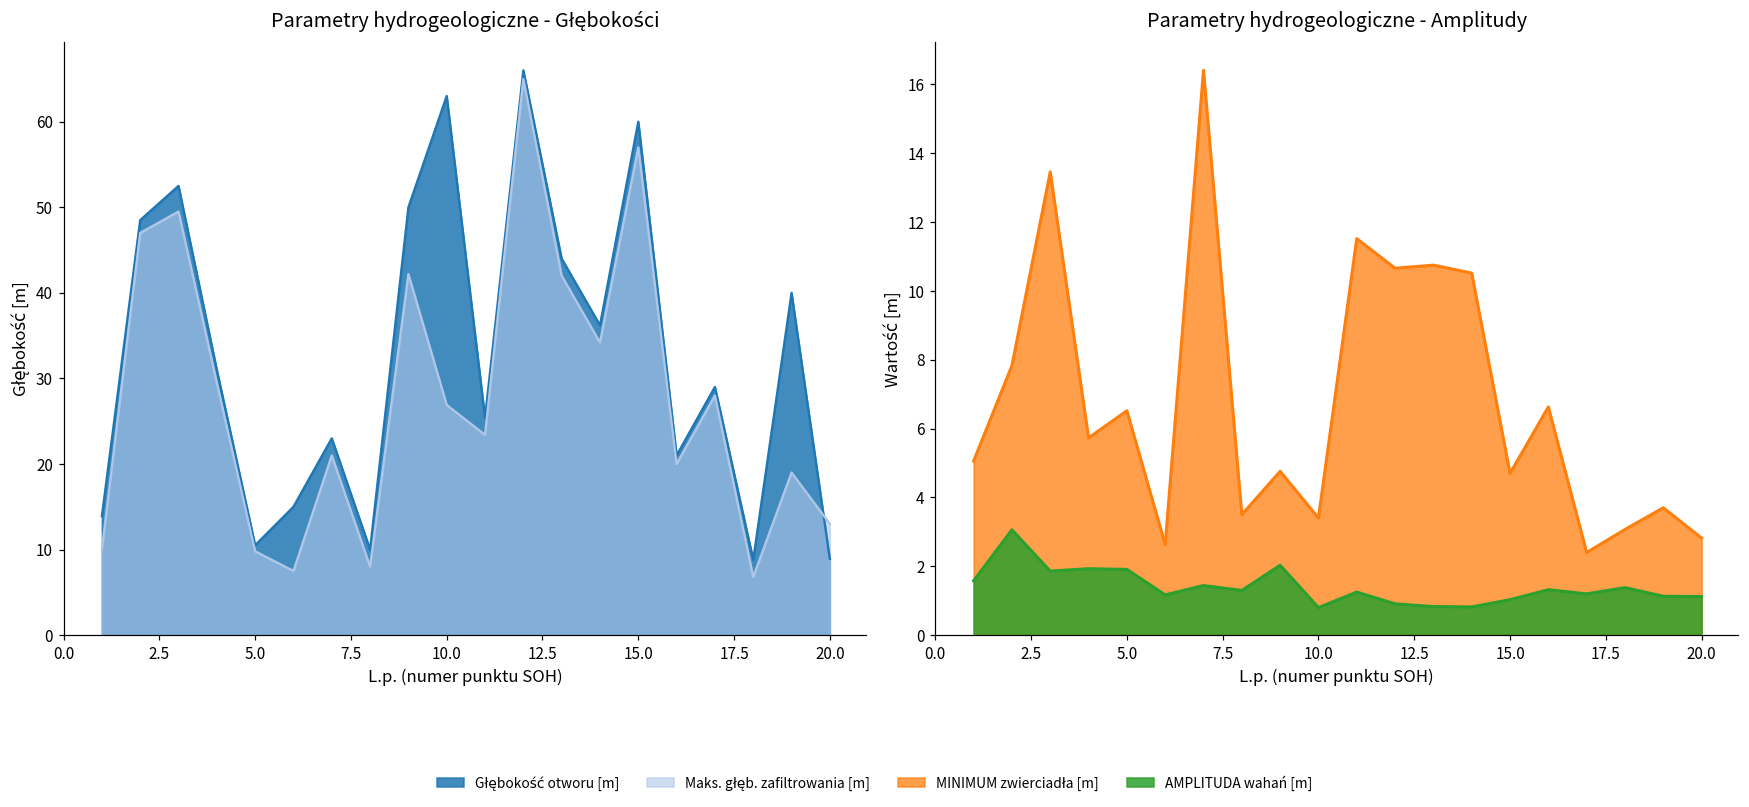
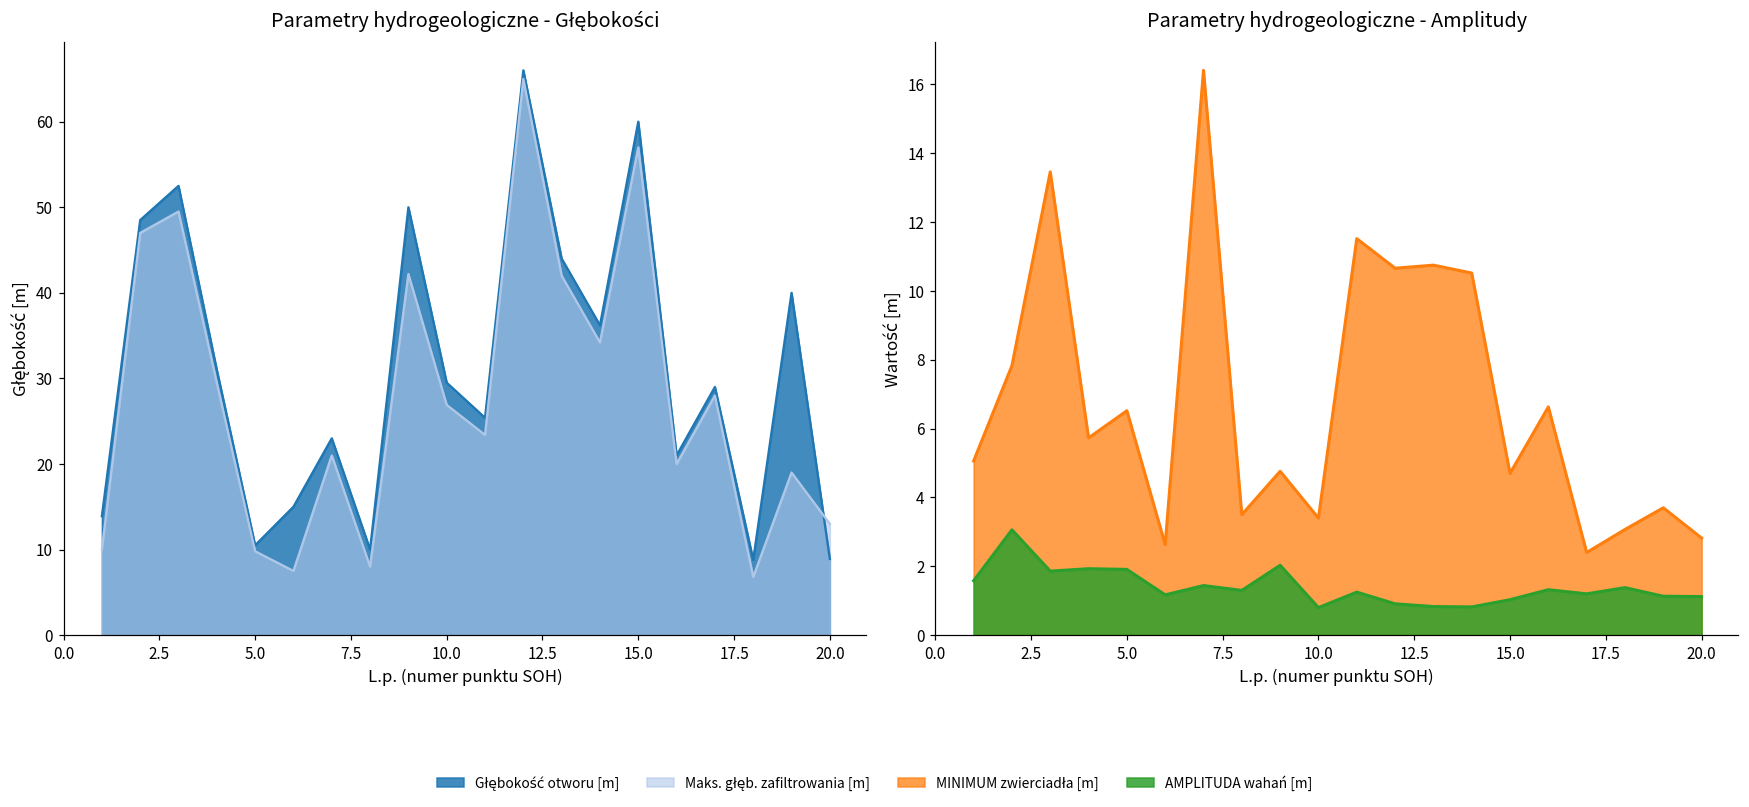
  {
    "Parametry hydrogeologiczne - Głębokości": {
      "Głębokość otworu [m]": {
        "5.0": 11,
-       "10.0": 63,
+       "10.0": 30,
        "15.0": 60,
        "20.0": 9
      },
      "Maks. głęb. zafiltrowania [m]": {
        "5.0": 10,
        "10.0": 27,
        "15.0": 57,
        "20.0": 13
      }
    },
    "Parametry hydrogeologiczne - Amplitudy": {
      "MINIMUM zwierciadła [m]": {
        "5.0": 6.5,
        "10.0": 3.4,
        "15.0": 4.7,
        "20.0": 2.8
      },
      "AMPLITUDA wahań [m]": {
        "5.0": 1.9,
        "10.0": 0.8,
        "15.0": 1.0,
        "20.0": 1.1
      }
    }
  }
